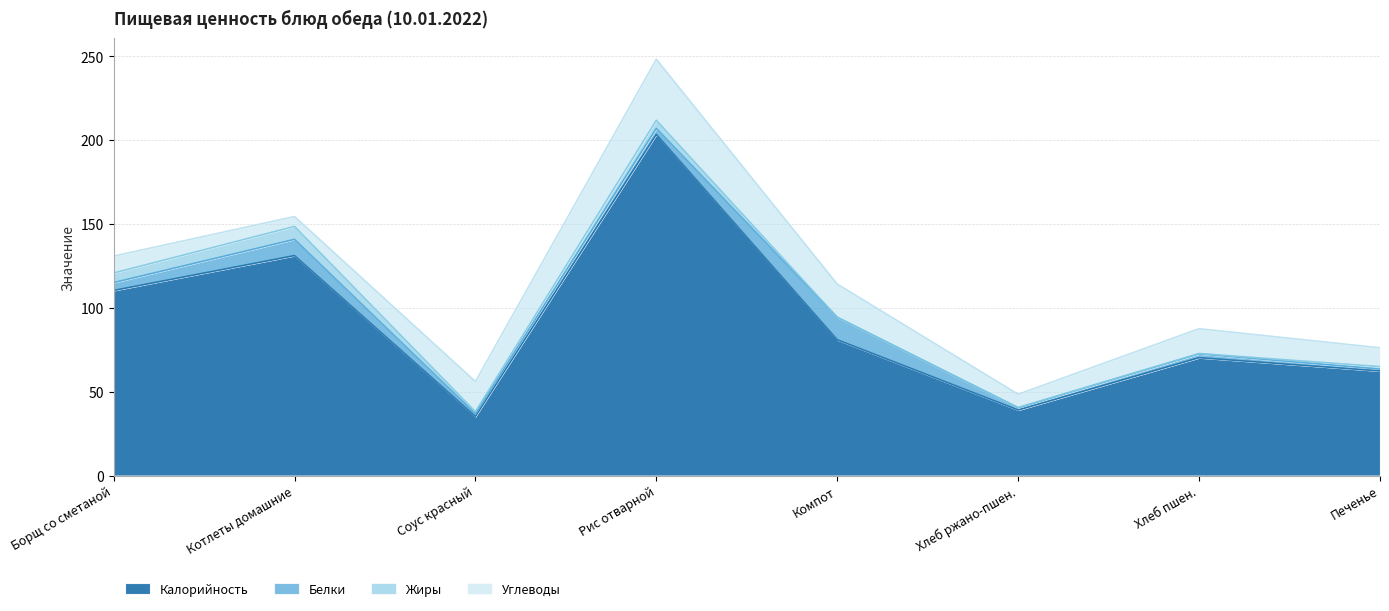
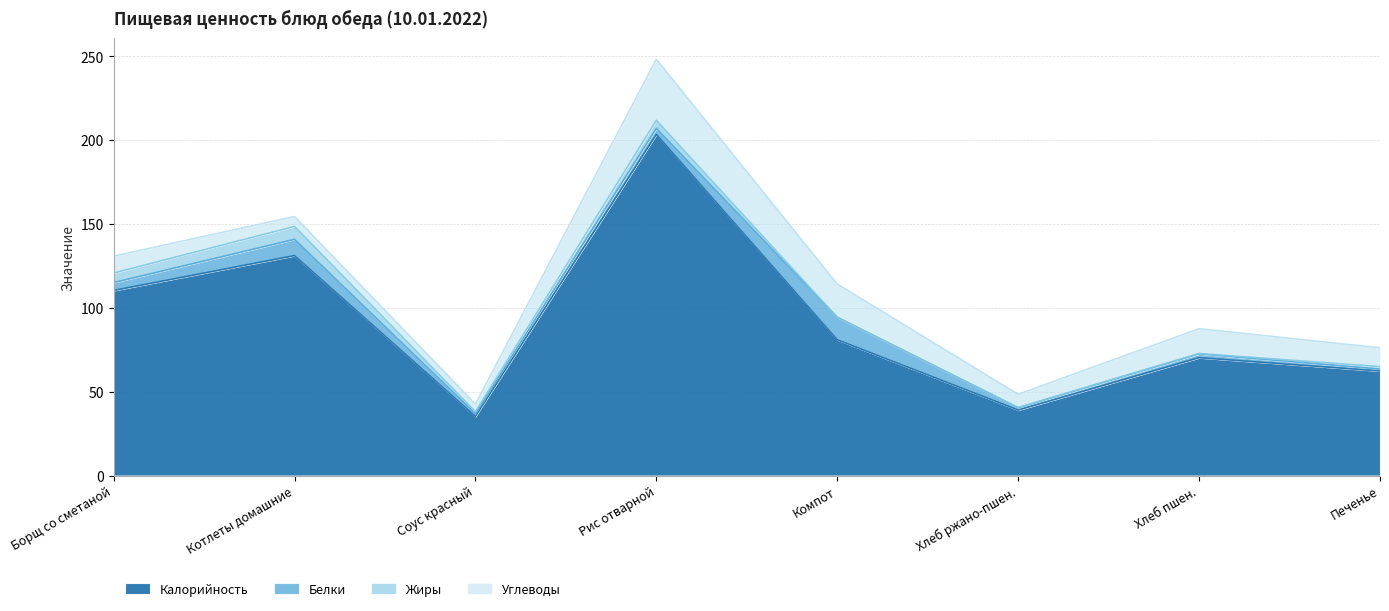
  {
    "Калорийность": {
      "Борщ со сметаной": 110,
      "Котлеты домашние": 131,
      "Соус красный": 35,
      "Рис отварной": 204,
      "Компот": 81,
      "Хлеб пшен.": 70
    },
    "Белки": {
      "Борщ со сметаной": 5,
      "Котлеты домашние": 10,
      "Рис отварной": 4
    },
    "Жиры": {
      "Борщ со сметаной": 6,
      "Котлеты домашние": 8,
      "Рис отварной": 5
    },
    "Углеводы": {
      "Борщ со сметаной": 10,
      "Котлеты домашние": 6,
-     "Соус красный": 18,
+     "Соус красный": 5,
      "Рис отварной": 36,
      "Компот": 20,
      "Хлеб ржано-пшен.": 8,
      "Хлеб пшен.": 15,
      "Печенье": 11
    }
  }
